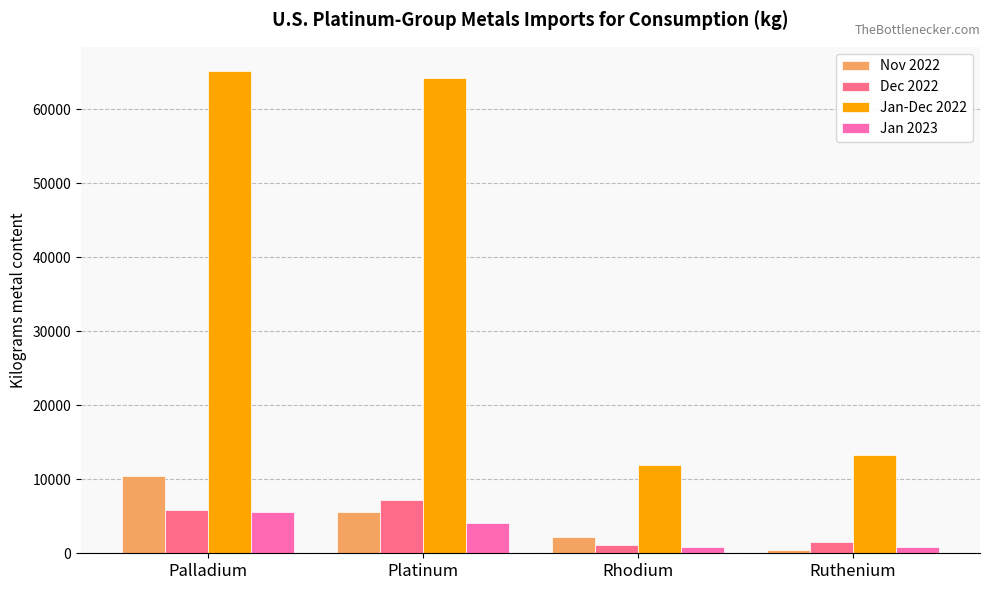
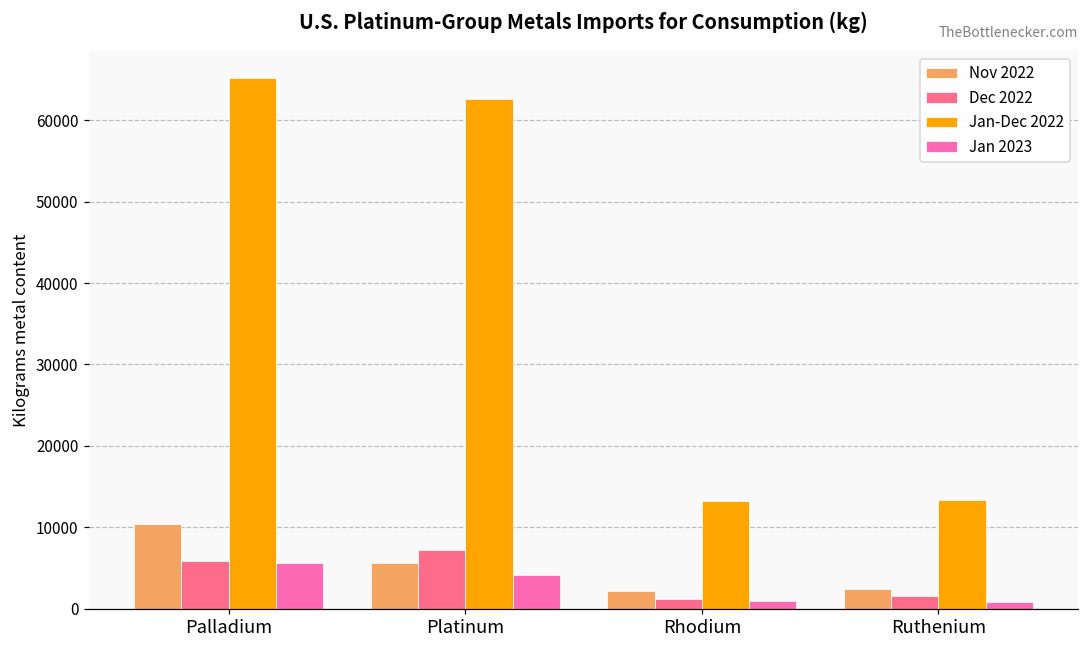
  {
    "Nov 2022": {
      "Palladium": 10000,
      "Platinum": 6000,
      "Rhodium": 2000,
-     "Ruthenium": 0
+     "Ruthenium": 2000
    },
    "Jan-Dec 2022": {
      "Palladium": 65000,
-     "Platinum": 64000,
-     "Rhodium": 12000,
+     "Platinum": 63000,
+     "Rhodium": 13000,
      "Ruthenium": 13000
    }
  }
